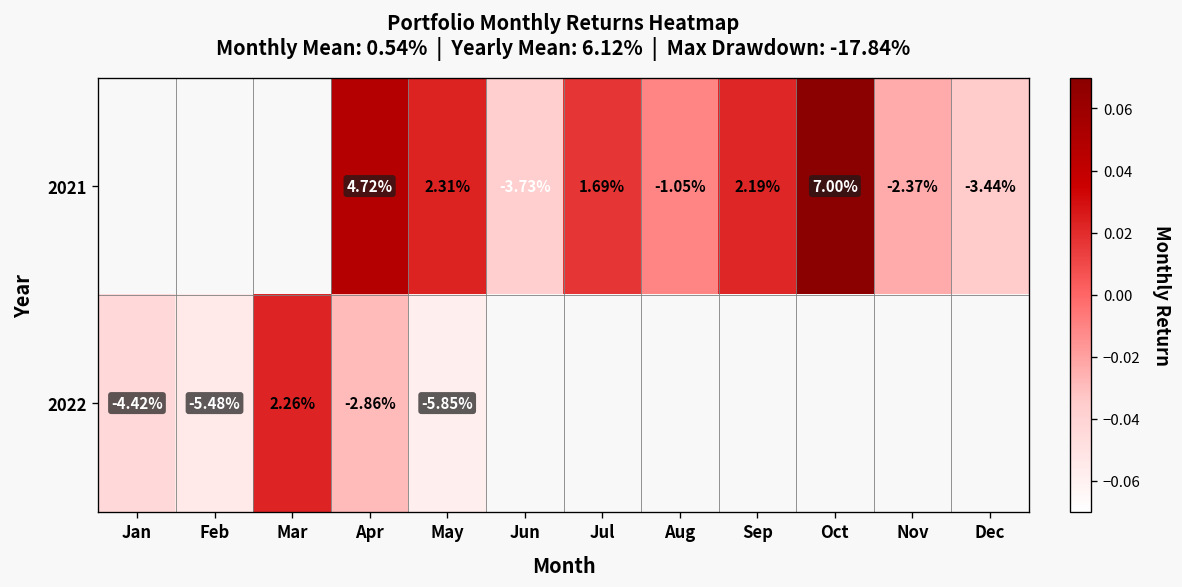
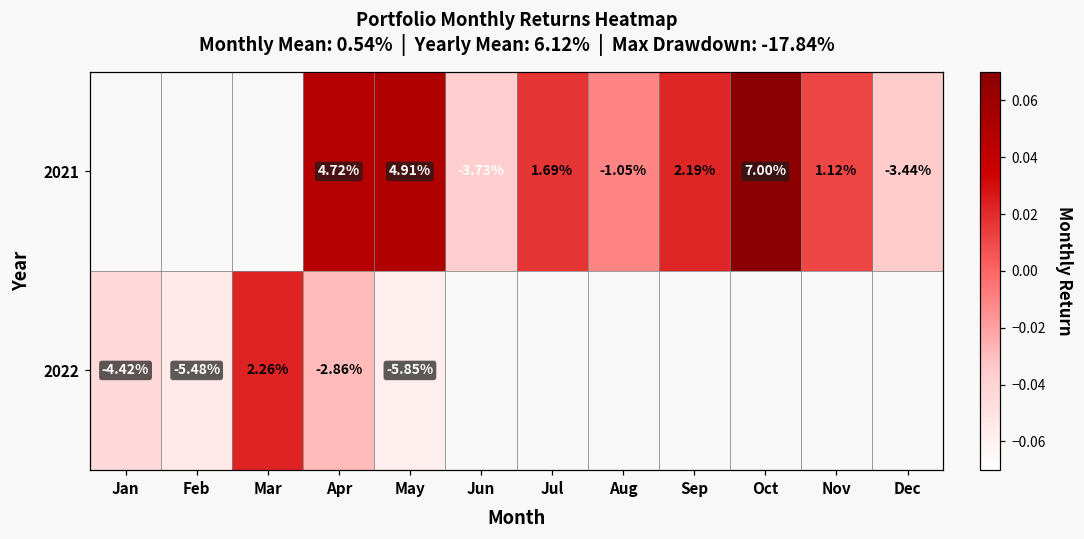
  {
    "2021": {
-     "May": "2.31%",
-     "Nov": "-2.37%"
+     "May": "4.91%",
+     "Nov": "1.12%"
    }
  }
